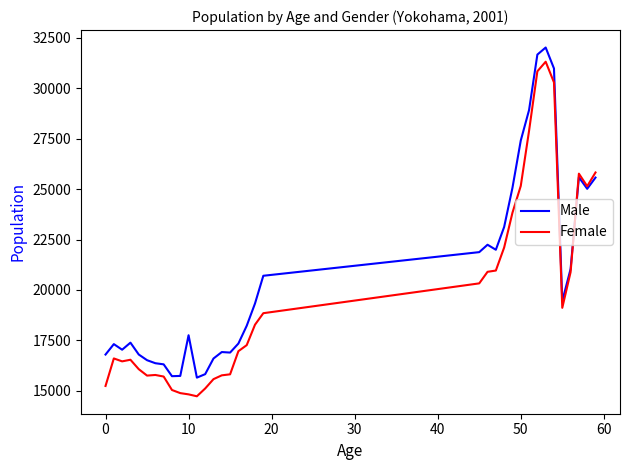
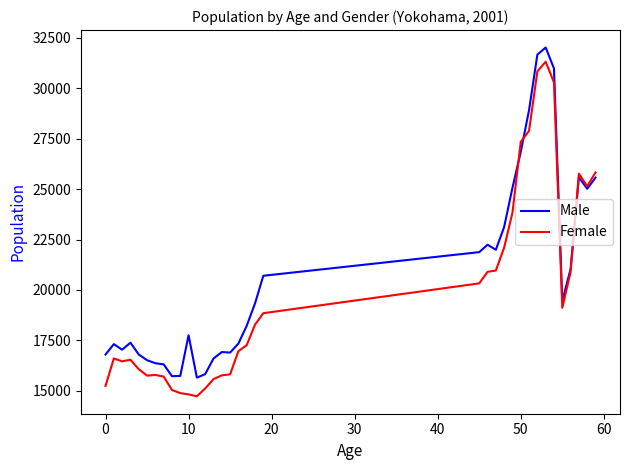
  {
    "Male": {
      "0": 16800,
      "10": 17800,
-     "50": 27400
+     "50": 26900
    },
    "Female": {
      "0": 15200,
      "10": 14800,
-     "50": 25200
+     "50": 27300
    }
  }
